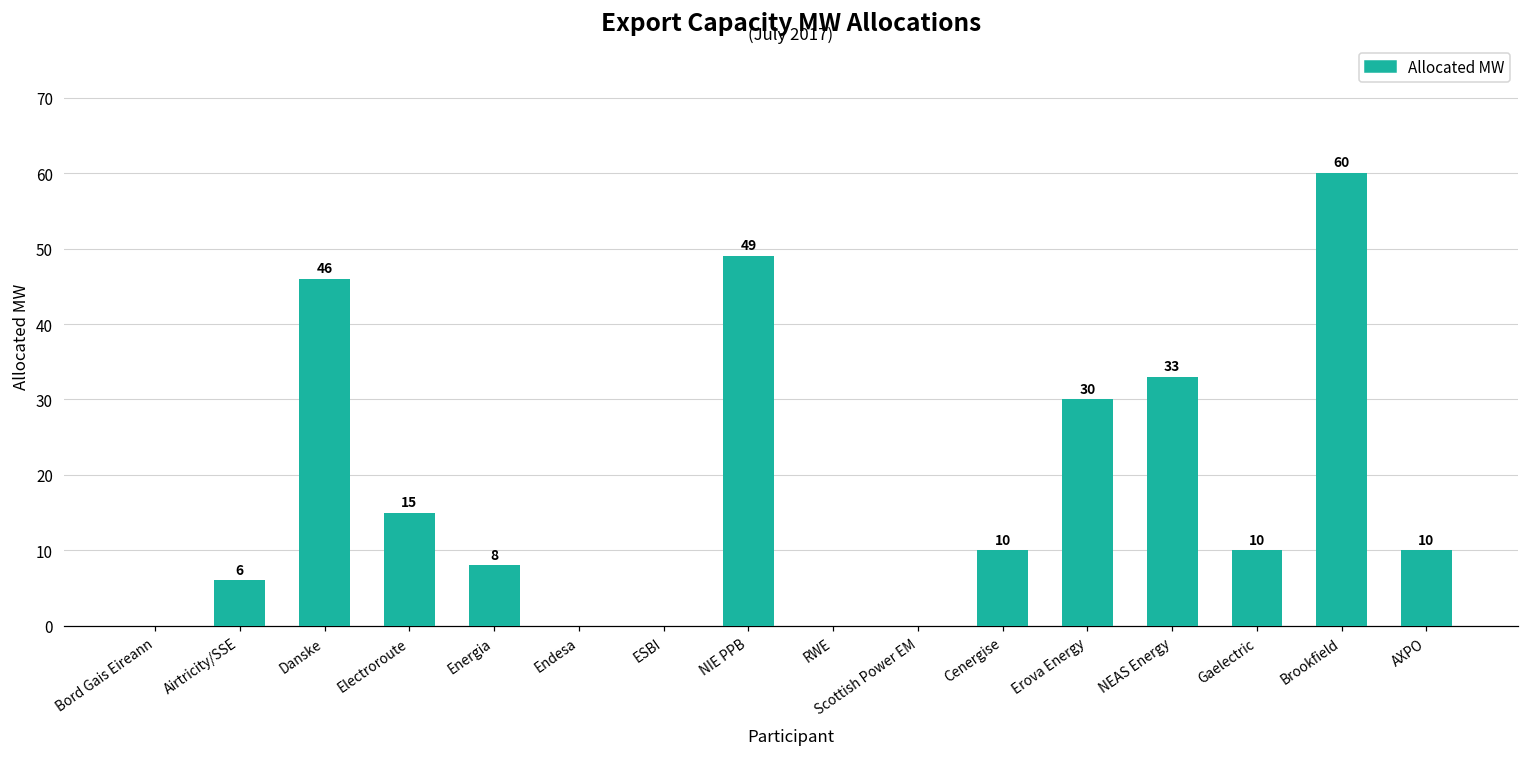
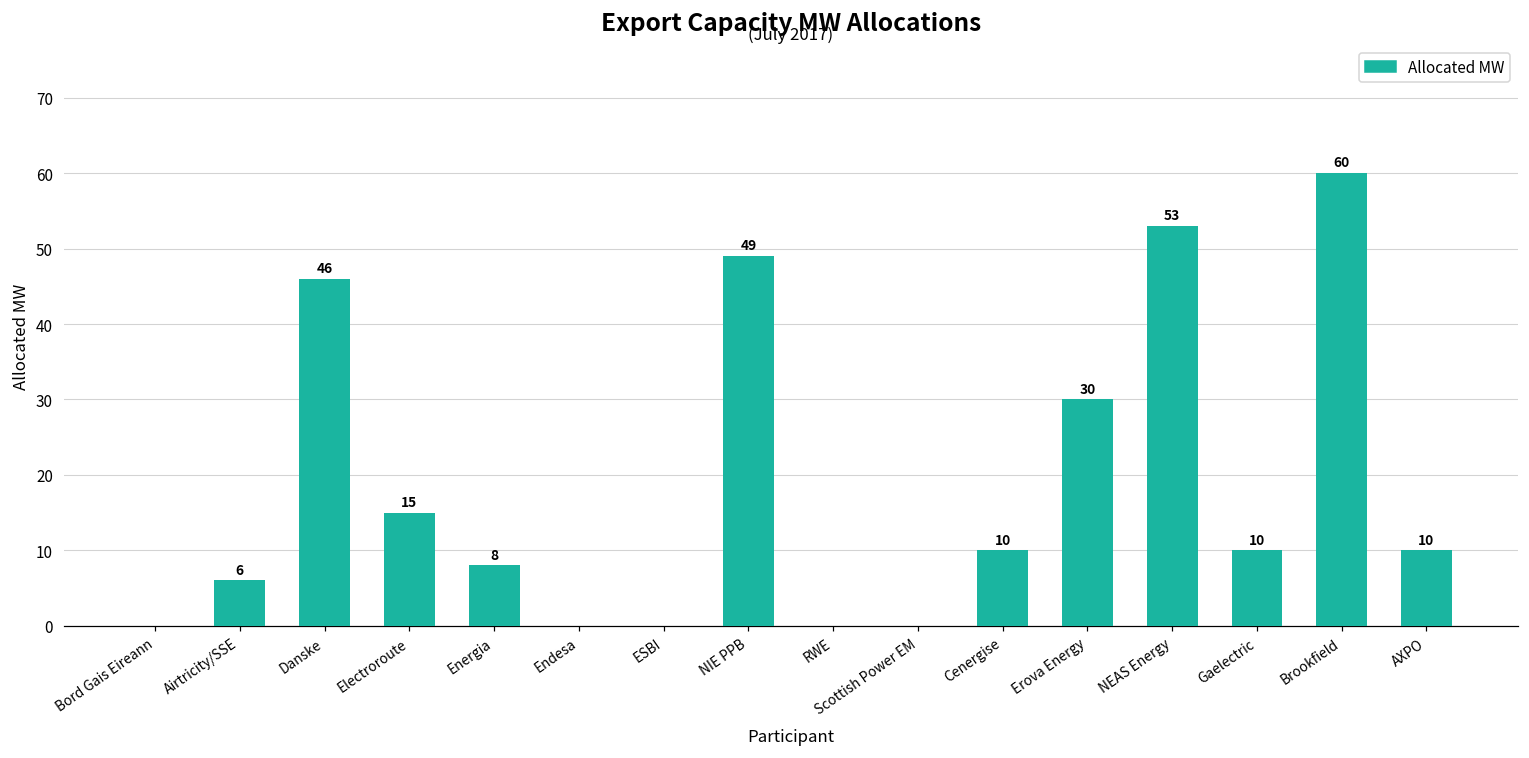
  {
    "Airtricity/SSE": 6,
    "Danske": 46,
    "Electroroute": 15,
    "Energia": 8,
    "NIE PPB": 49,
    "Cenergise": 10,
    "Erova Energy": 30,
-   "NEAS Energy": 33,
+   "NEAS Energy": 53,
    "Gaelectric": 10,
    "Brookfield": 60,
    "AXPO": 10
  }
